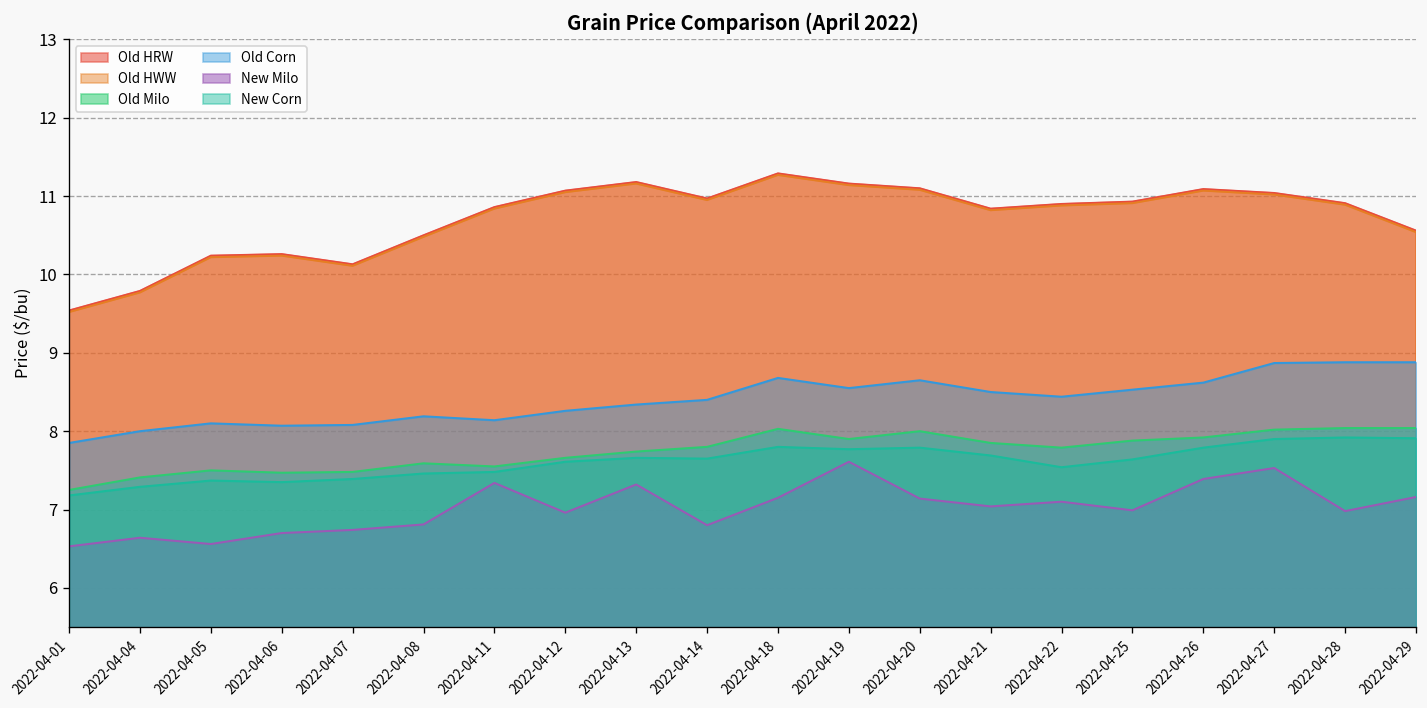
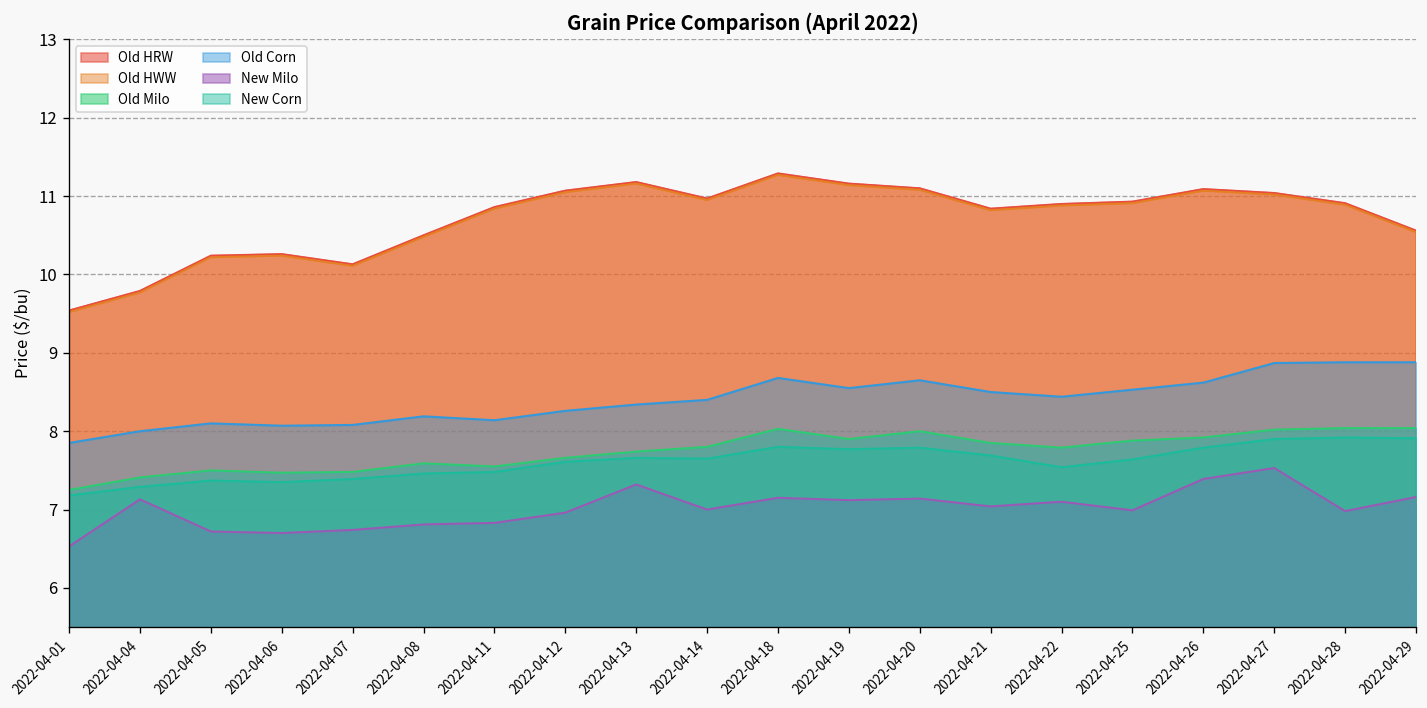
  {
    "New Milo": {
      "2022-04-01": 6.5,
-     "2022-04-04": 6.6,
-     "2022-04-05": 6.6,
+     "2022-04-04": 7.1,
+     "2022-04-05": 6.7,
      "2022-04-06": 6.7,
      "2022-04-07": 6.7,
      "2022-04-08": 6.8,
-     "2022-04-11": 7.3,
+     "2022-04-11": 6.8,
      "2022-04-12": 7.0,
      "2022-04-13": 7.3,
-     "2022-04-14": 6.8,
+     "2022-04-14": 7.0,
      "2022-04-18": 7.2,
-     "2022-04-19": 7.6,
+     "2022-04-19": 7.1,
      "2022-04-20": 7.1,
      "2022-04-21": 7.0,
      "2022-04-22": 7.1,
      "2022-04-25": 7.0,
      "2022-04-26": 7.4,
      "2022-04-27": 7.5,
      "2022-04-28": 7.0,
      "2022-04-29": 7.2
    }
  }
